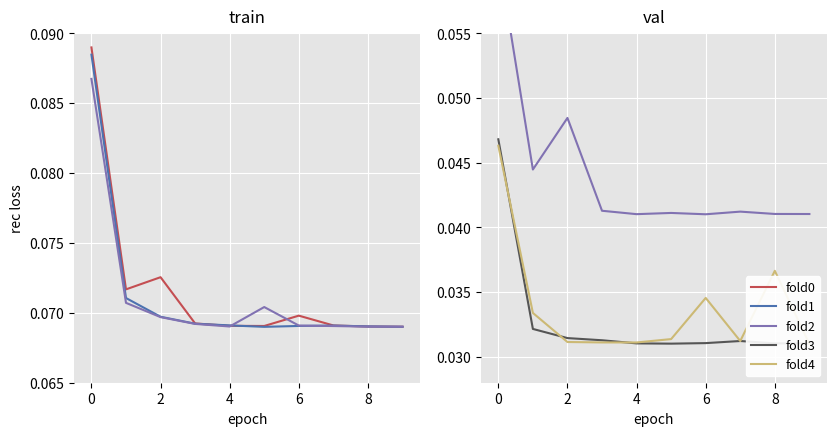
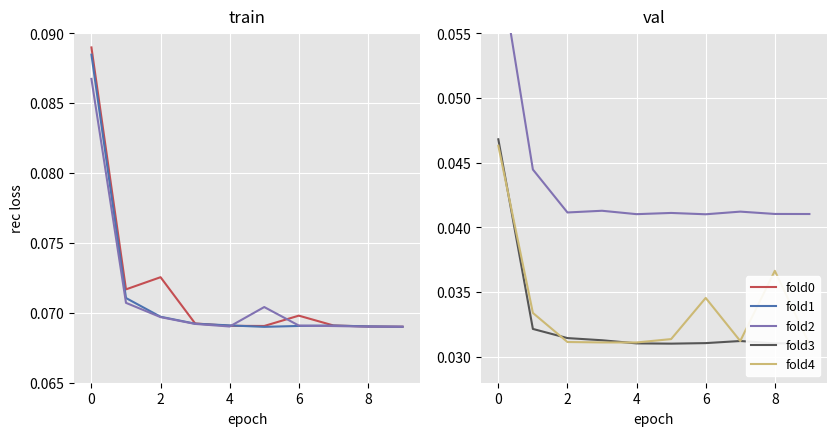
  {
    "train": {
      "fold0": {
        "0": 0.0890,
        "2": 0.0726,
        "6": 0.0698
      }
    },
    "val": {
      "fold2": {
-       "2": 0.0485,
+       "2": 0.0412,
        "4": 0.0410,
        "6": 0.0410,
        "8": 0.0410
      },
      "fold3": {
        "0": 0.0468,
        "2": 0.0315,
        "6": 0.0311
      },
      "fold4": {
        "0": 0.0463,
        "2": 0.0311,
        "6": 0.0346,
        "8": 0.0366
      }
    }
  }
